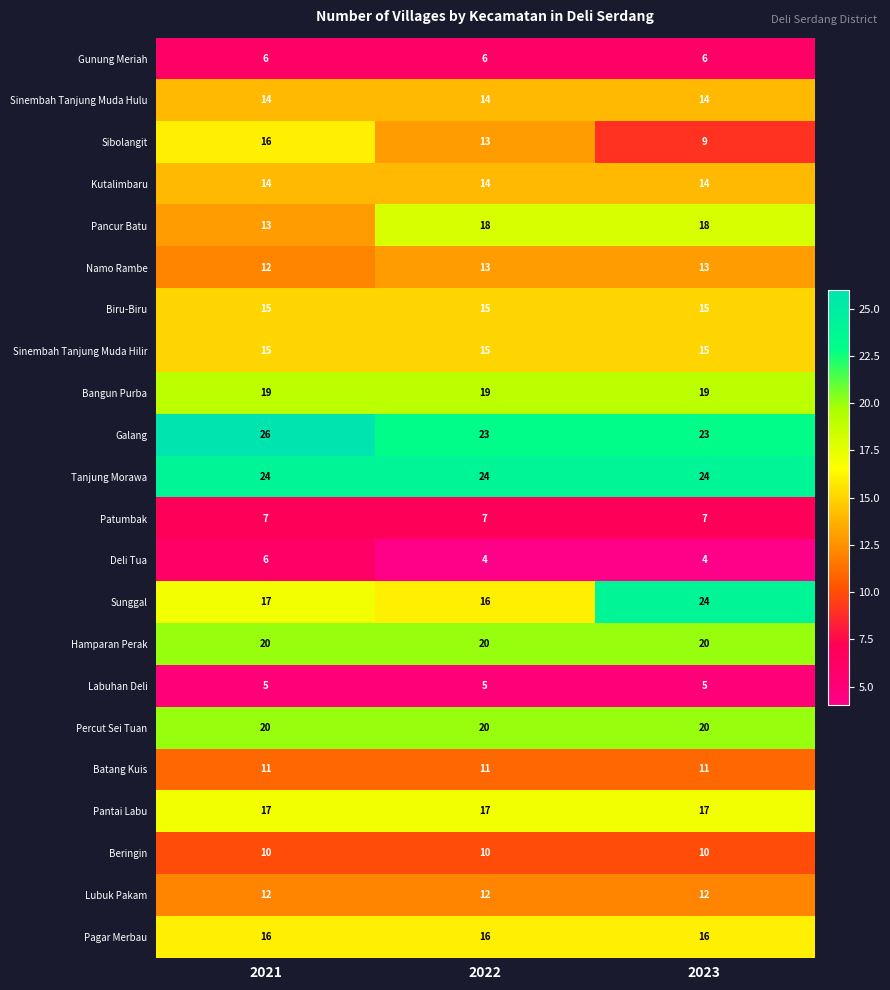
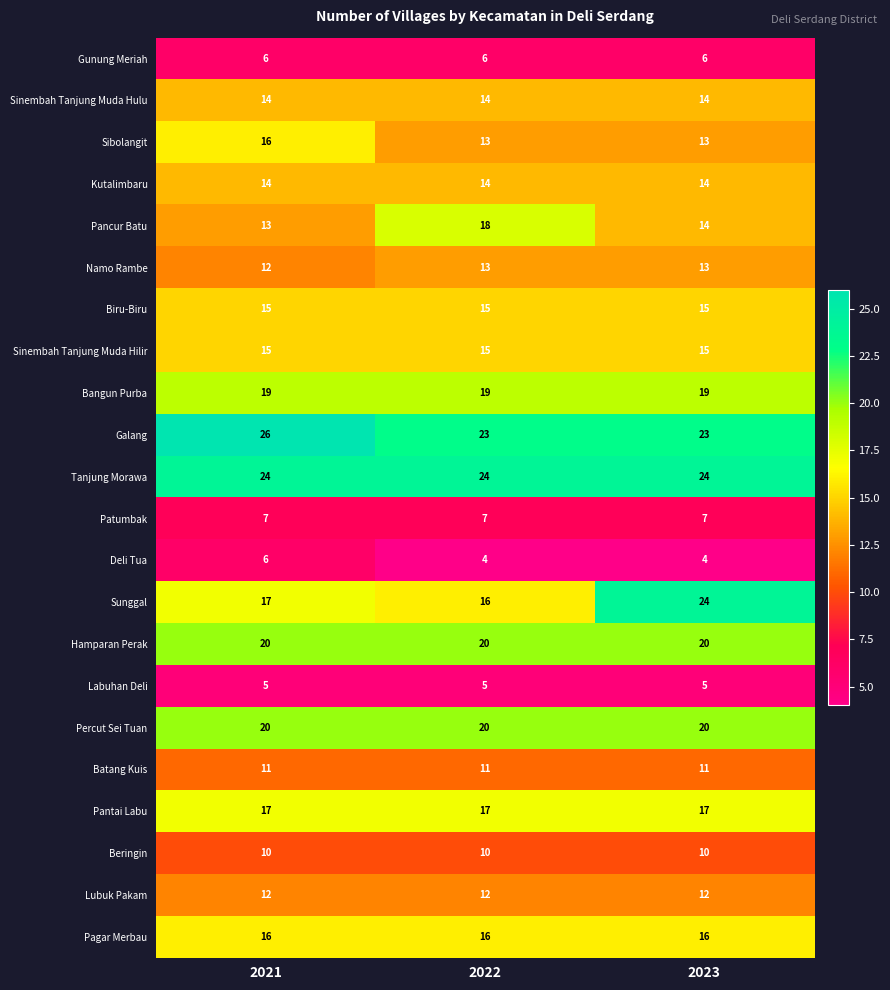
  {
    "Gunung Meriah": {
      "2021": 6,
      "2022": 6,
      "2023": 6
    },
    "Sinembah Tanjung Muda Hulu": {
      "2021": 14,
      "2022": 14,
      "2023": 14
    },
    "Sibolangit": {
      "2021": 16,
      "2022": 13,
-     "2023": 9
+     "2023": 13
    },
    "Kutalimbaru": {
      "2021": 14,
      "2022": 14,
      "2023": 14
    },
    "Pancur Batu": {
      "2021": 13,
      "2022": 18,
-     "2023": 18
+     "2023": 14
    },
    "Namo Rambe": {
      "2021": 12,
      "2022": 13,
      "2023": 13
    },
    "Biru-Biru": {
      "2021": 15,
      "2022": 15,
      "2023": 15
    },
    "Sinembah Tanjung Muda Hilir": {
      "2021": 15,
      "2022": 15,
      "2023": 15
    },
    "Bangun Purba": {
      "2021": 19,
      "2022": 19,
      "2023": 19
    },
    "Galang": {
      "2021": 26,
      "2022": 23,
      "2023": 23
    },
    "Tanjung Morawa": {
      "2021": 24,
      "2022": 24,
      "2023": 24
    },
    "Patumbak": {
      "2021": 7,
      "2022": 7,
      "2023": 7
    },
    "Deli Tua": {
      "2021": 6,
      "2022": 4,
      "2023": 4
    },
    "Sunggal": {
      "2021": 17,
      "2022": 16,
      "2023": 24
    },
    "Hamparan Perak": {
      "2021": 20,
      "2022": 20,
      "2023": 20
    },
    "Labuhan Deli": {
      "2021": 5,
      "2022": 5,
      "2023": 5
    },
    "Percut Sei Tuan": {
      "2021": 20,
      "2022": 20,
      "2023": 20
    },
    "Batang Kuis": {
      "2021": 11,
      "2022": 11,
      "2023": 11
    },
    "Pantai Labu": {
      "2021": 17,
      "2022": 17,
      "2023": 17
    },
    "Beringin": {
      "2021": 10,
      "2022": 10,
      "2023": 10
    },
    "Lubuk Pakam": {
      "2021": 12,
      "2022": 12,
      "2023": 12
    },
    "Pagar Merbau": {
      "2021": 16,
      "2022": 16,
      "2023": 16
    }
  }
